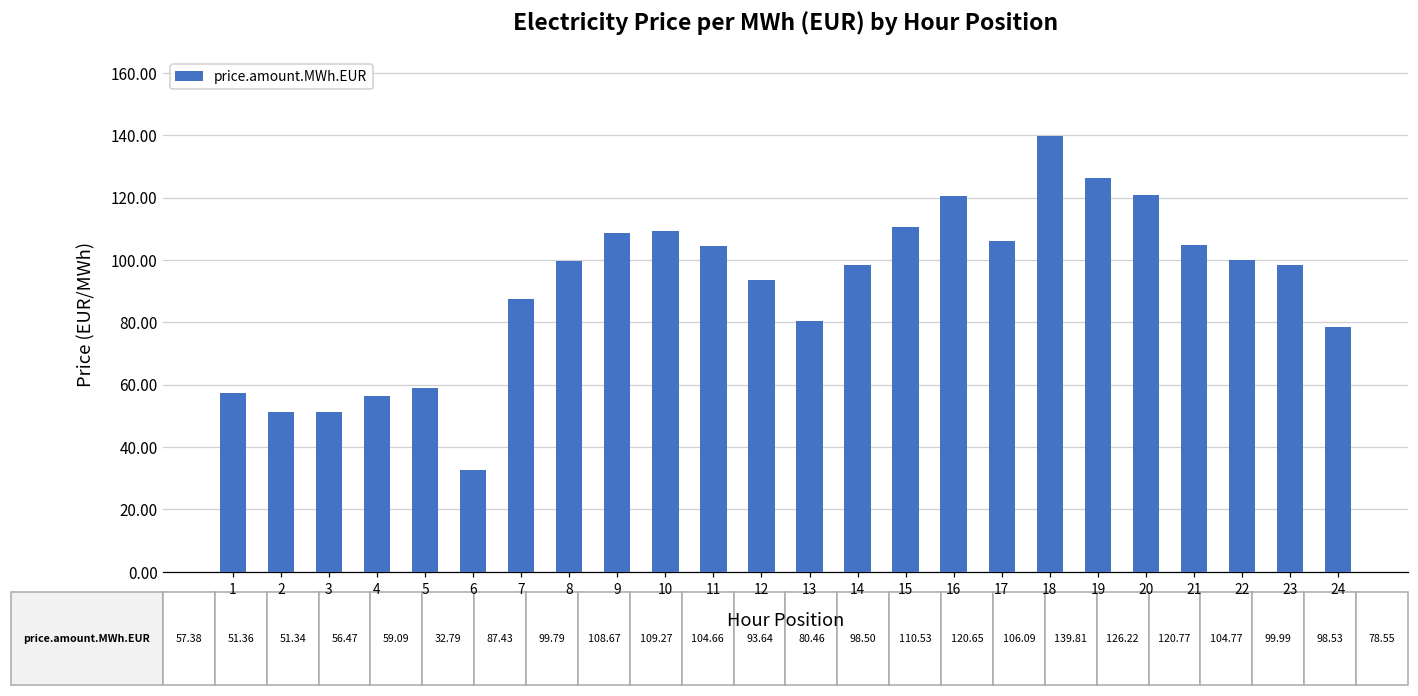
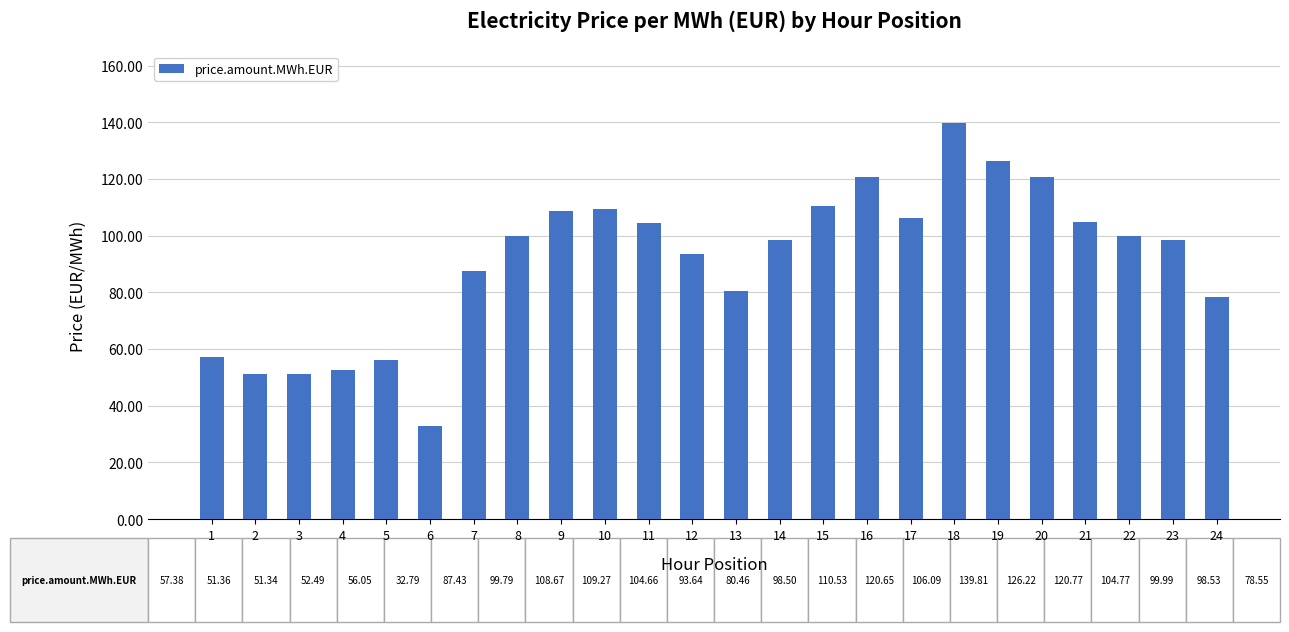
  {
-   "4": 56.47,
-   "5": 59.09
+   "4": 52.49,
+   "5": 56.05
  }
